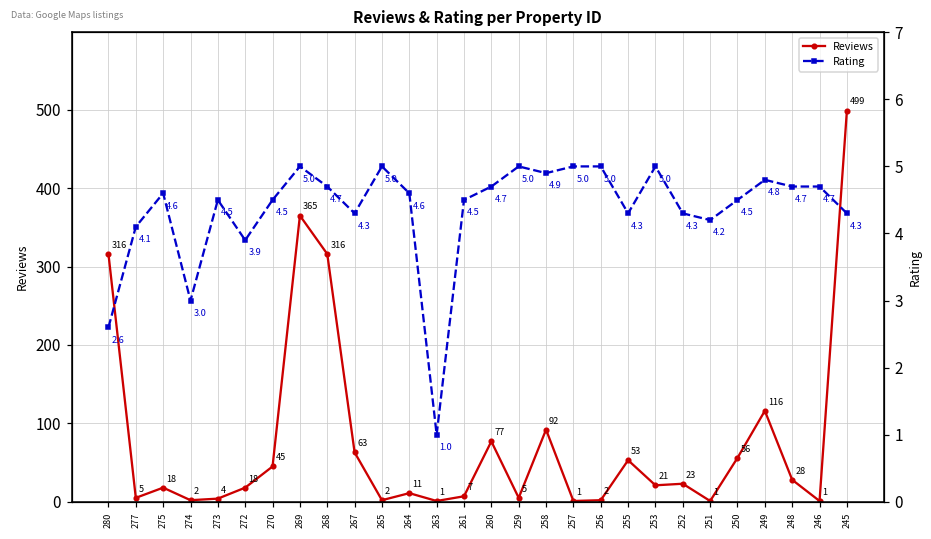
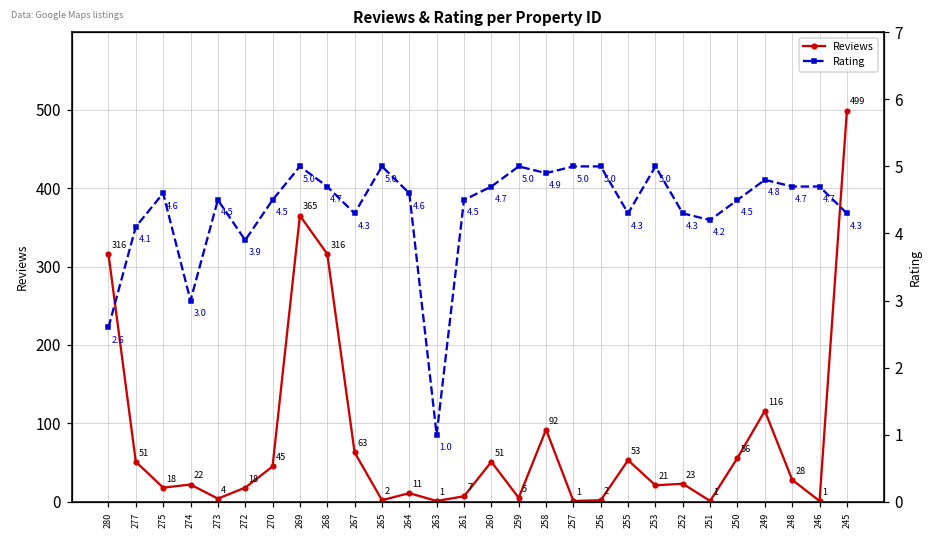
  {
    "Reviews": {
      "280": 316,
-     "277": 5,
+     "277": 51,
      "275": 18,
-     "274": 2,
+     "274": 22,
      "273": 4,
      "272": 18,
      "270": 45,
      "269": 365,
      "268": 316,
      "267": 63,
      "265": 2,
      "264": 11,
      "263": 1,
      "261": 7,
-     "260": 77,
+     "260": 51,
      "259": 5,
      "258": 92,
      "257": 1,
      "256": 2,
      "255": 53,
      "253": 21,
      "252": 23,
      "251": 1,
      "250": 56,
      "249": 116,
      "248": 28,
      "246": 1,
      "245": 499
    },
    "Rating": {
      "280": 2.6,
      "277": 4.1,
      "275": 4.6,
      "274": 3.0,
      "273": 4.5,
      "272": 3.9,
      "270": 4.5,
      "269": 5.0,
      "268": 4.7,
      "267": 4.3,
      "265": 5.0,
      "264": 4.6,
      "263": 1.0,
      "261": 4.5,
      "260": 4.7,
      "259": 5.0,
      "258": 4.9,
      "257": 5.0,
      "256": 5.0,
      "255": 4.3,
      "253": 5.0,
      "252": 4.3,
      "251": 4.2,
      "250": 4.5,
      "249": 4.8,
      "248": 4.7,
      "246": 4.7,
      "245": 4.3
    }
  }
